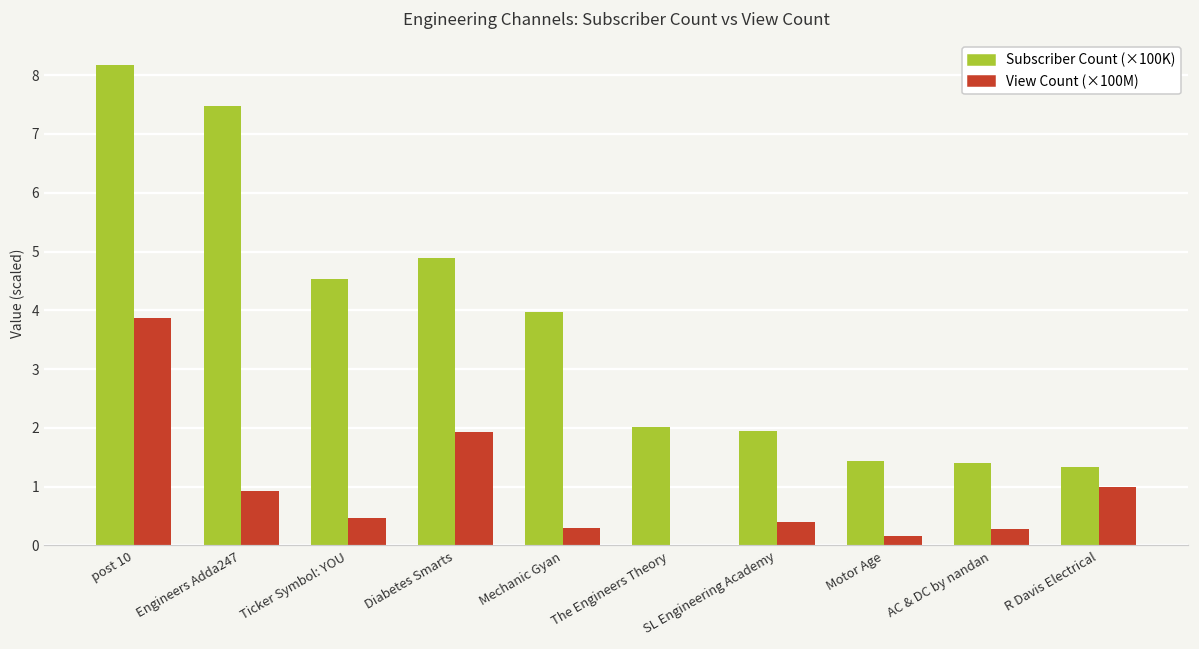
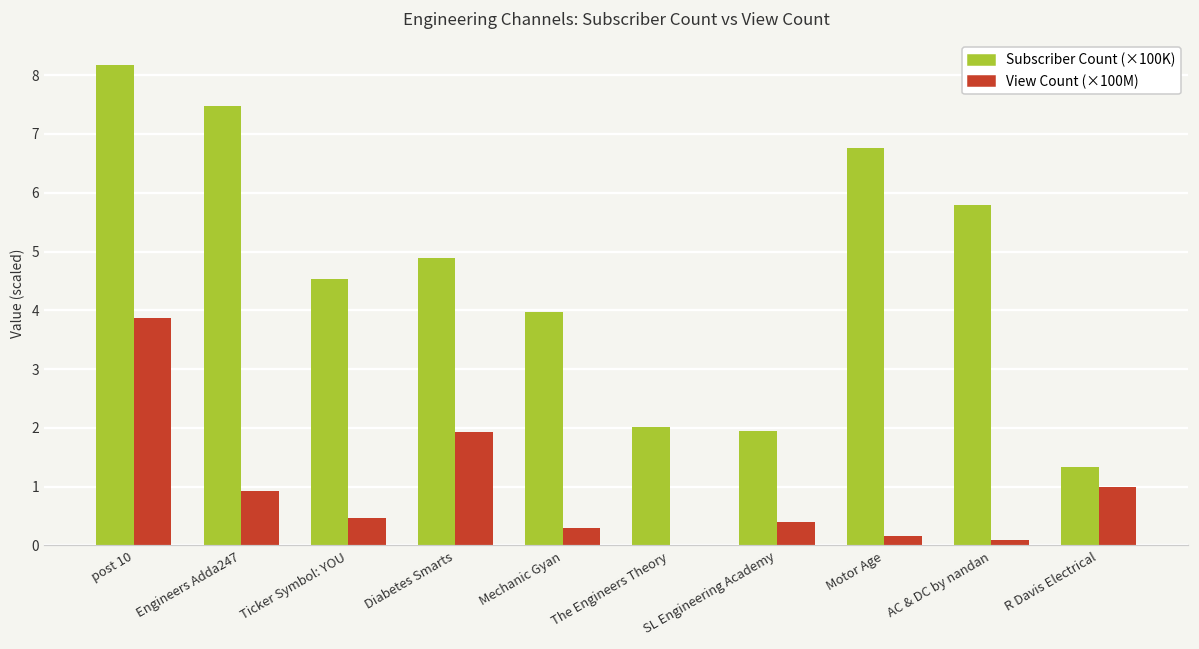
  {
    "Subscriber Count (×100K)": {
      "post 10": 8.2,
      "Engineers Adda247": 7.5,
      "Ticker Symbol: YOU": 4.5,
      "Diabetes Smarts": 4.9,
      "Mechanic Gyan": 4.0,
      "The Engineers Theory": 2.0,
      "SL Engineering Academy": 2.0,
-     "Motor Age": 1.4,
-     "AC & DC by nandan": 1.4,
+     "Motor Age": 6.8,
+     "AC & DC by nandan": 5.8,
      "R Davis Electrical": 1.3
    },
    "View Count (×100M)": {
      "post 10": 3.9,
      "Engineers Adda247": 0.9,
      "Ticker Symbol: YOU": 0.5,
      "Diabetes Smarts": 1.9,
      "Mechanic Gyan": 0.3,
      "SL Engineering Academy": 0.4,
      "Motor Age": 0.2,
-     "AC & DC by nandan": 0.3,
+     "AC & DC by nandan": 0.1,
      "R Davis Electrical": 1.0
    }
  }
